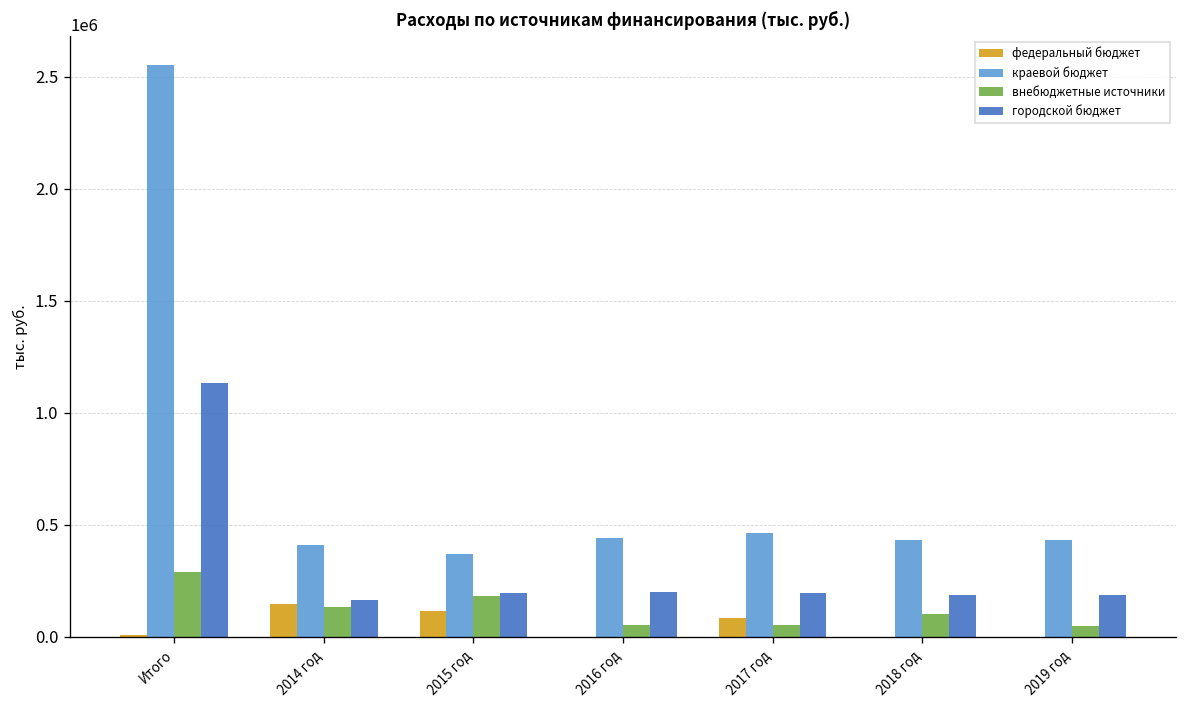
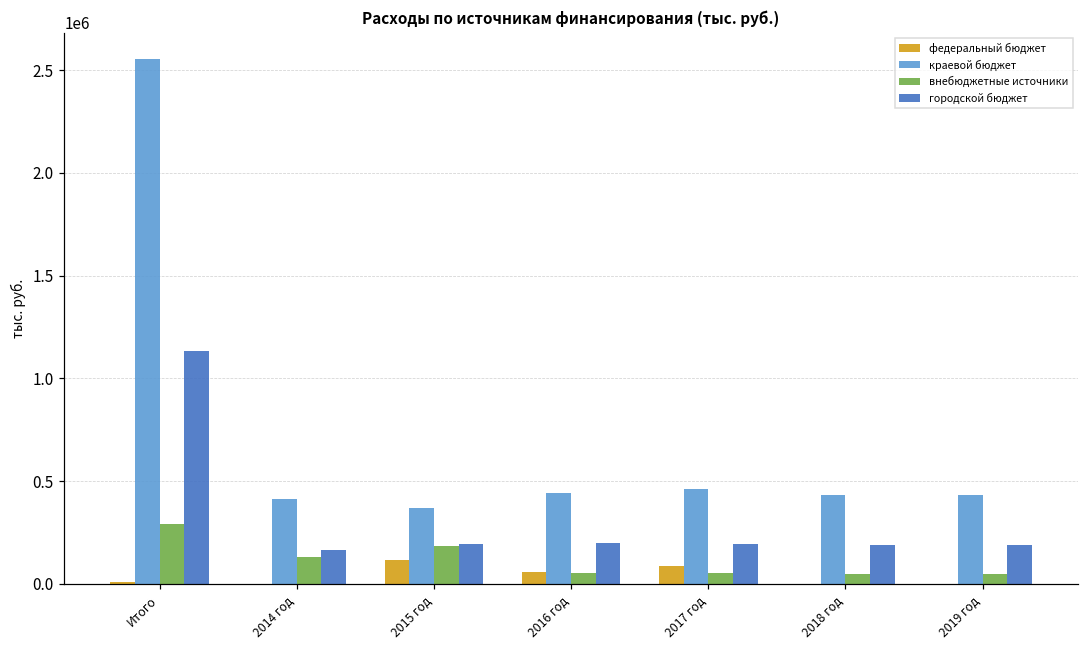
  {
    "федеральный бюджет": {
-     "2014 год": 150000,
+     "2014 год": 0,
      "2015 год": 120000,
-     "2016 год": 0,
+     "2016 год": 60000,
      "2017 год": 90000
    },
    "внебюджетные источники": {
      "Итого": 290000,
      "2014 год": 130000,
      "2015 год": 180000,
      "2016 год": 50000,
      "2017 год": 50000,
-     "2018 год": 100000,
+     "2018 год": 50000,
      "2019 год": 50000
    }
  }
